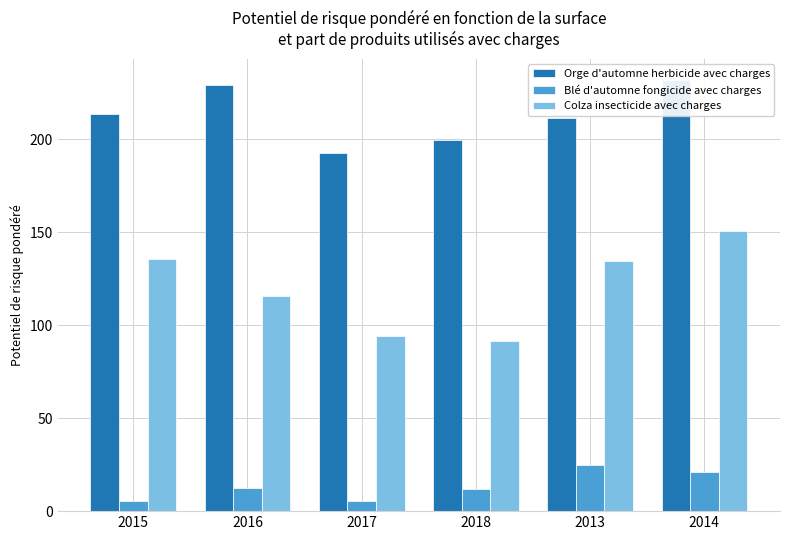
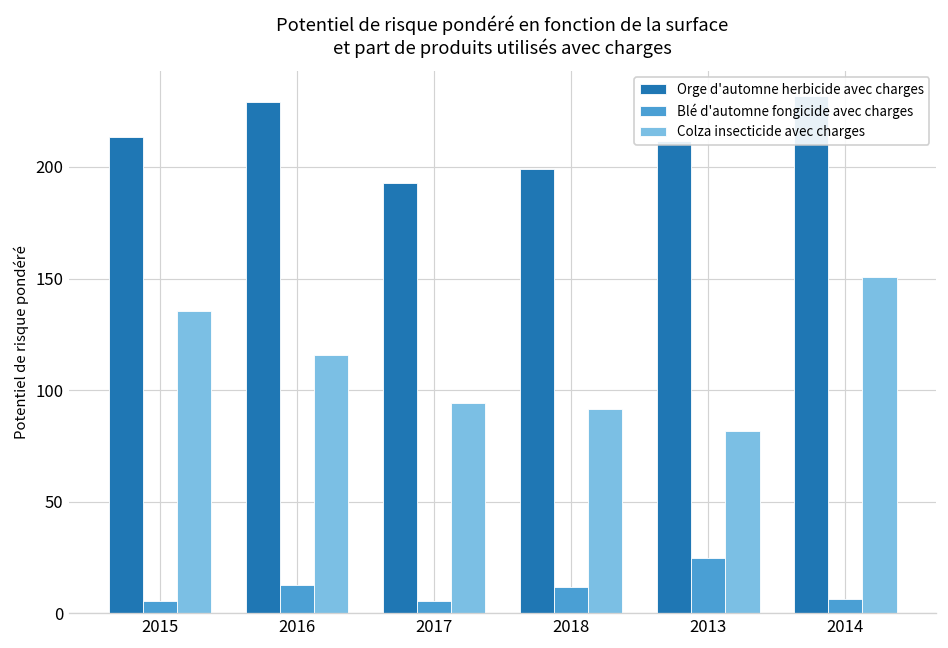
  {
    "Orge d'automne herbicide avec charges": {
      "2015": 214,
      "2016": 229,
      "2017": 193,
      "2018": 199,
      "2013": 211
    },
    "Blé d'automne fongicide avec charges": {
      "2015": 5,
      "2016": 13,
      "2017": 5,
      "2018": 12,
      "2013": 25,
-     "2014": 21
+     "2014": 6
    },
    "Colza insecticide avec charges": {
      "2015": 136,
      "2016": 116,
      "2017": 94,
      "2018": 92,
-     "2013": 134,
+     "2013": 82,
      "2014": 151
    }
  }
